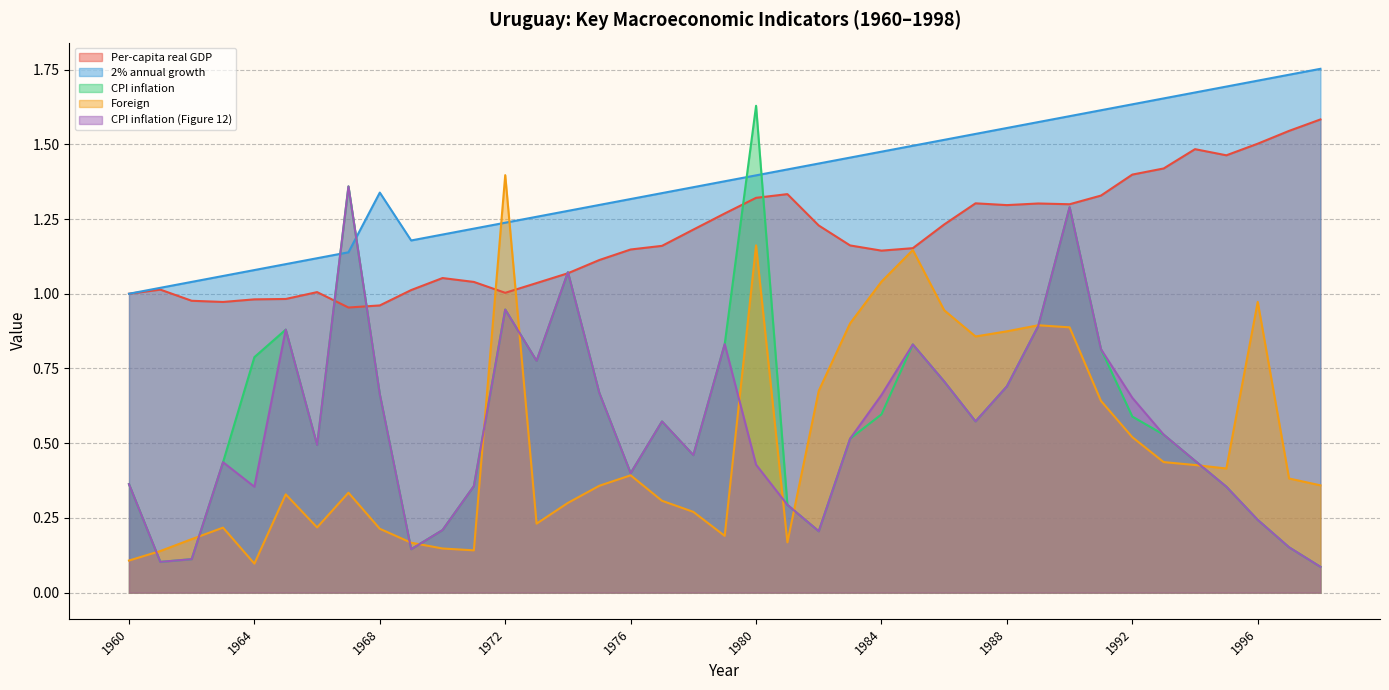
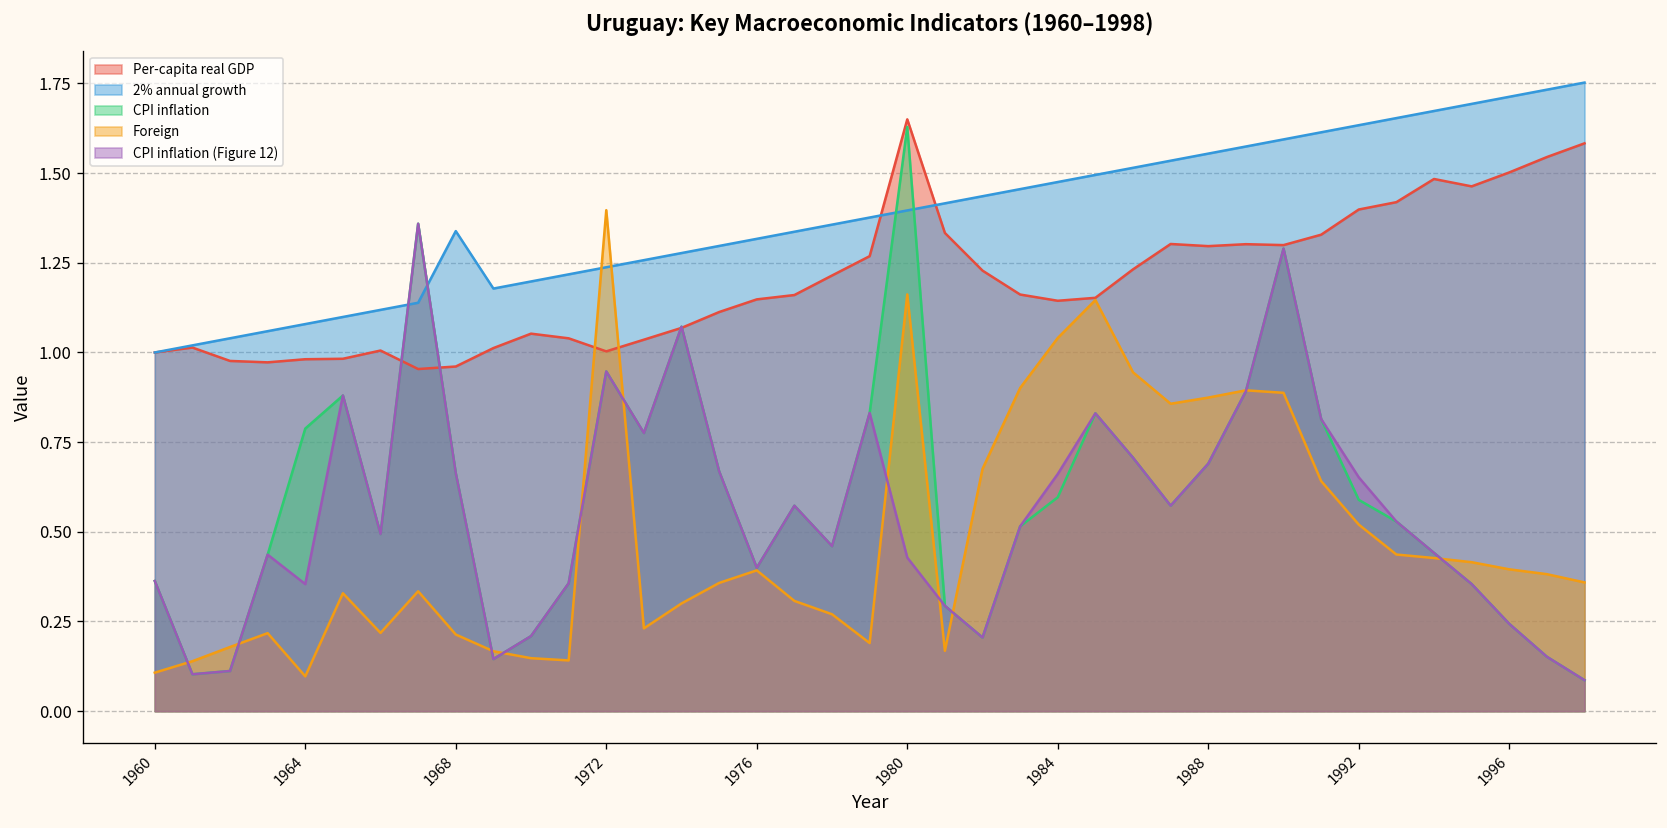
  {
    "Per-capita real GDP": {
      "1964": 0.98,
      "1968": 0.96,
      "1972": 1.00,
      "1976": 1.15,
-     "1980": 1.32,
+     "1980": 1.65,
      "1984": 1.14,
      "1988": 1.30,
      "1992": 1.40,
      "1996": 1.50
    },
    "2% annual growth": {
      "1964": 1.08,
      "1968": 1.34,
      "1972": 1.24,
      "1976": 1.32,
      "1980": 1.40,
      "1984": 1.48,
      "1988": 1.55,
      "1992": 1.63,
      "1996": 1.71
    },
    "CPI inflation": {
      "1964": 0.79,
      "1980": 1.63,
      "1984": 0.60,
      "1992": 0.59
    },
    "Foreign": {
      "1960": 0.11,
      "1964": 0.10,
      "1968": 0.21,
      "1972": 1.40,
      "1980": 1.16,
      "1984": 1.04,
      "1988": 0.87,
      "1992": 0.52,
-     "1996": 0.97
+     "1996": 0.40
    },
    "CPI inflation (Figure 12)": {
      "1964": 0.35,
      "1980": 0.43,
      "1984": 0.66,
      "1992": 0.65
    }
  }
